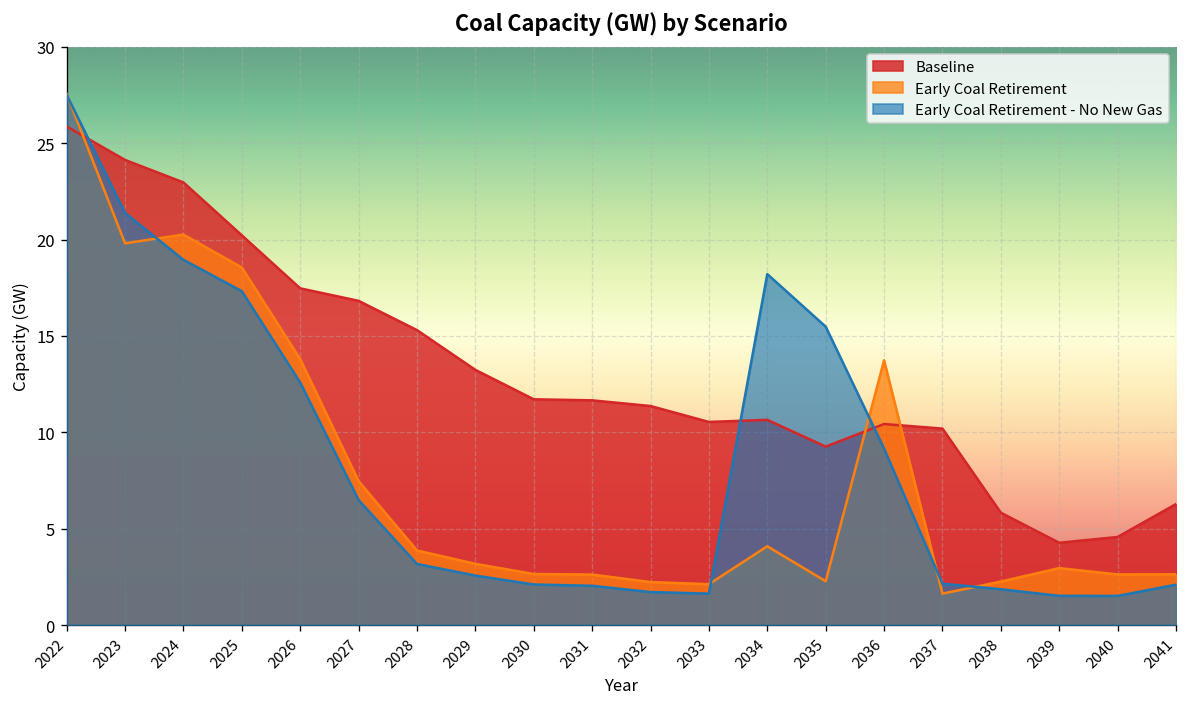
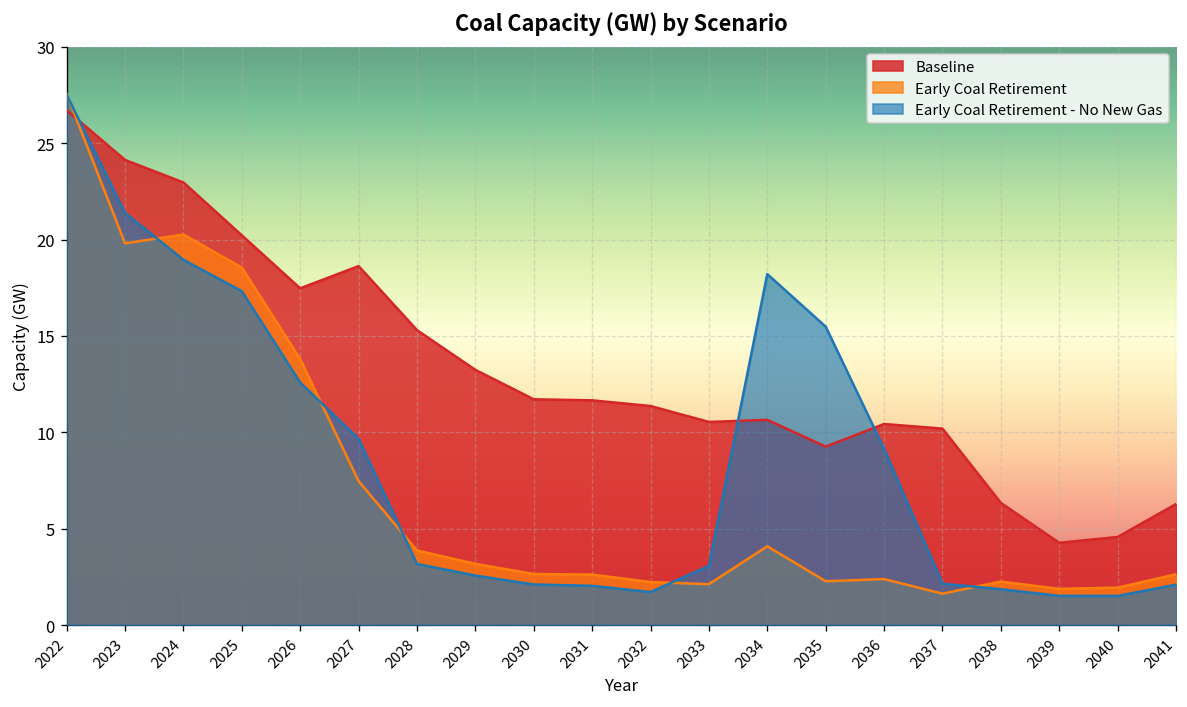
  {
    "Baseline": {
-     "2022": 25.9,
+     "2022": 26.7,
      "2023": 24.1,
      "2024": 23.0,
      "2025": 20.2,
      "2026": 17.5,
-     "2027": 16.8,
+     "2027": 18.6,
      "2028": 15.3,
      "2029": 13.2,
      "2030": 11.7,
      "2031": 11.7,
      "2032": 11.4,
      "2033": 10.5,
      "2034": 10.6,
      "2035": 9.3,
      "2036": 10.4,
      "2037": 10.2,
-     "2038": 5.8,
+     "2038": 6.3,
      "2039": 4.3,
      "2040": 4.6,
      "2041": 6.3
    },
    "Early Coal Retirement": {
      "2023": 19.8,
      "2024": 20.3,
      "2025": 18.6,
      "2026": 13.8,
      "2027": 7.5,
      "2028": 3.9,
      "2029": 3.2,
      "2030": 2.7,
      "2031": 2.6,
      "2032": 2.2,
      "2033": 2.1,
      "2034": 4.1,
      "2035": 2.3,
-     "2036": 13.7,
+     "2036": 2.4,
      "2037": 1.6,
      "2038": 2.3,
-     "2039": 3.0,
-     "2040": 2.6,
+     "2039": 1.9,
+     "2040": 1.9,
      "2041": 2.6
    },
    "Early Coal Retirement - No New Gas": {
      "2023": 21.4,
      "2024": 19.0,
      "2025": 17.3,
      "2026": 12.6,
-     "2027": 6.5,
+     "2027": 9.7,
      "2028": 3.2,
      "2029": 2.6,
      "2030": 2.1,
      "2031": 2.0,
      "2032": 1.7,
-     "2033": 1.6,
+     "2033": 3.1,
      "2034": 18.2,
      "2035": 15.5,
      "2036": 9.2,
      "2037": 2.1,
      "2038": 1.9,
      "2039": 1.5,
      "2040": 1.5,
      "2041": 2.1
    }
  }
